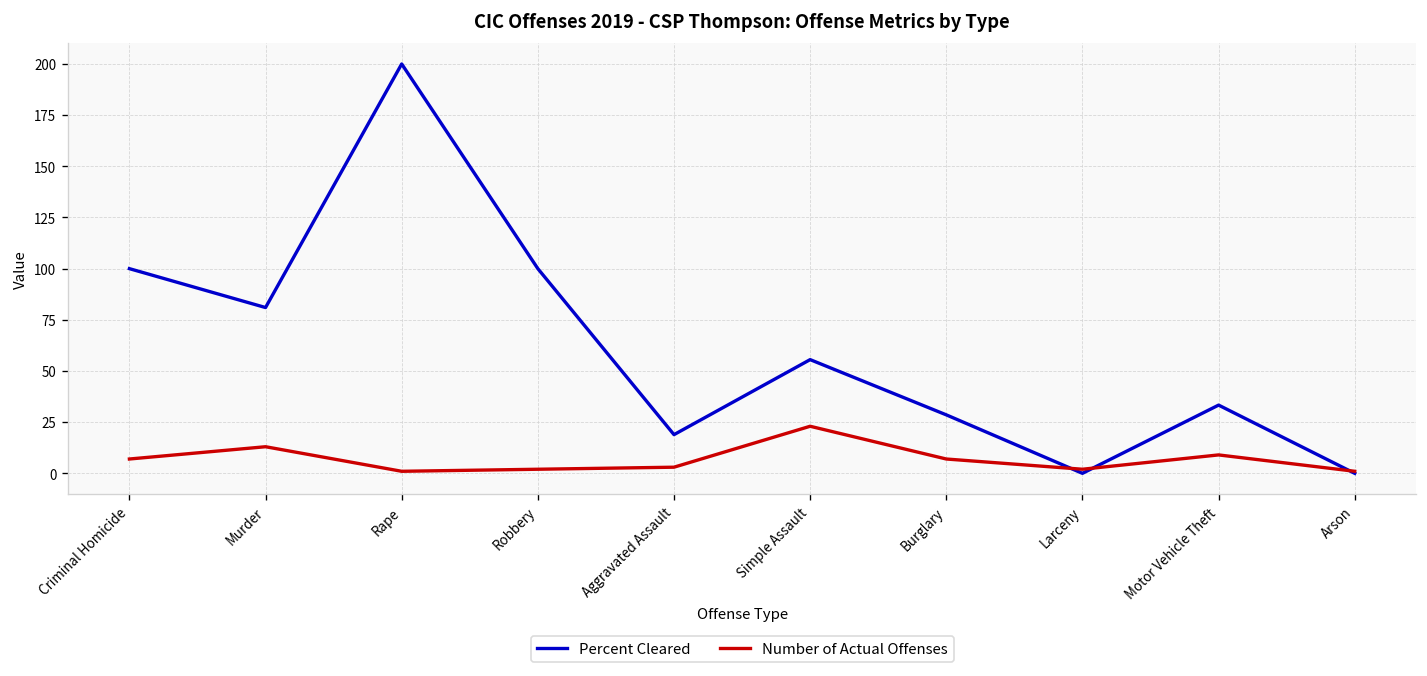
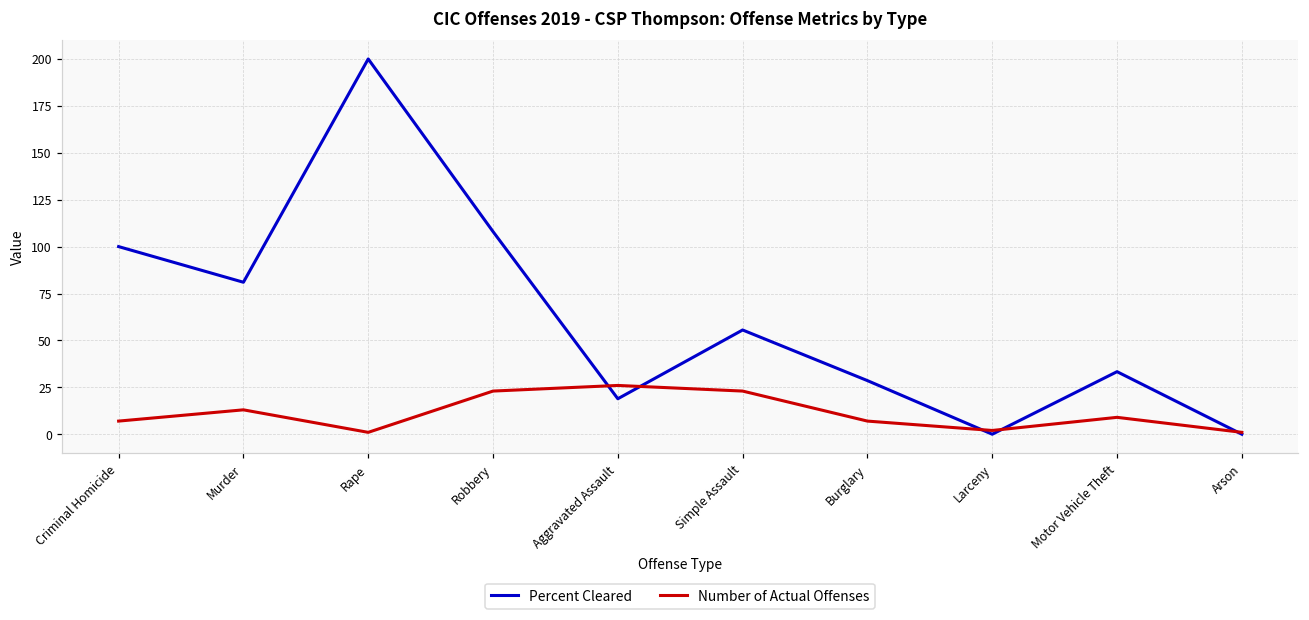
  {
    "Percent Cleared": {
      "Criminal Homicide": 100,
      "Murder": 81,
      "Rape": 200,
-     "Robbery": 100,
+     "Robbery": 108,
      "Aggravated Assault": 19,
      "Simple Assault": 56,
      "Burglary": 29,
      "Larceny": 0,
      "Motor Vehicle Theft": 33
    },
    "Number of Actual Offenses": {
      "Criminal Homicide": 7,
      "Murder": 13,
      "Rape": 1,
-     "Robbery": 2,
-     "Aggravated Assault": 3,
+     "Robbery": 23,
+     "Aggravated Assault": 26,
      "Simple Assault": 23,
      "Burglary": 7,
      "Larceny": 2,
      "Motor Vehicle Theft": 9
    }
  }
